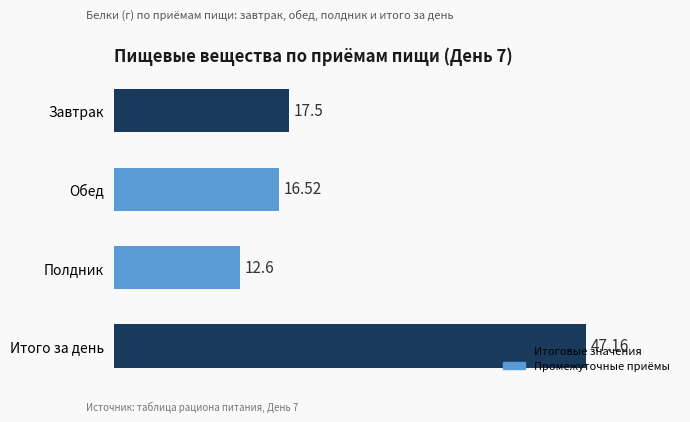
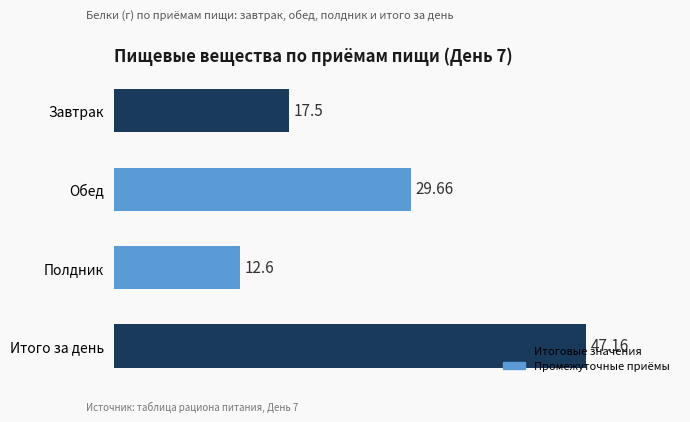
  {
    "Завтрак": 17.5,
-   "Обед": 16.52,
+   "Обед": 29.66,
    "Полдник": 12.6,
    "Итого за день": 47.16
  }
